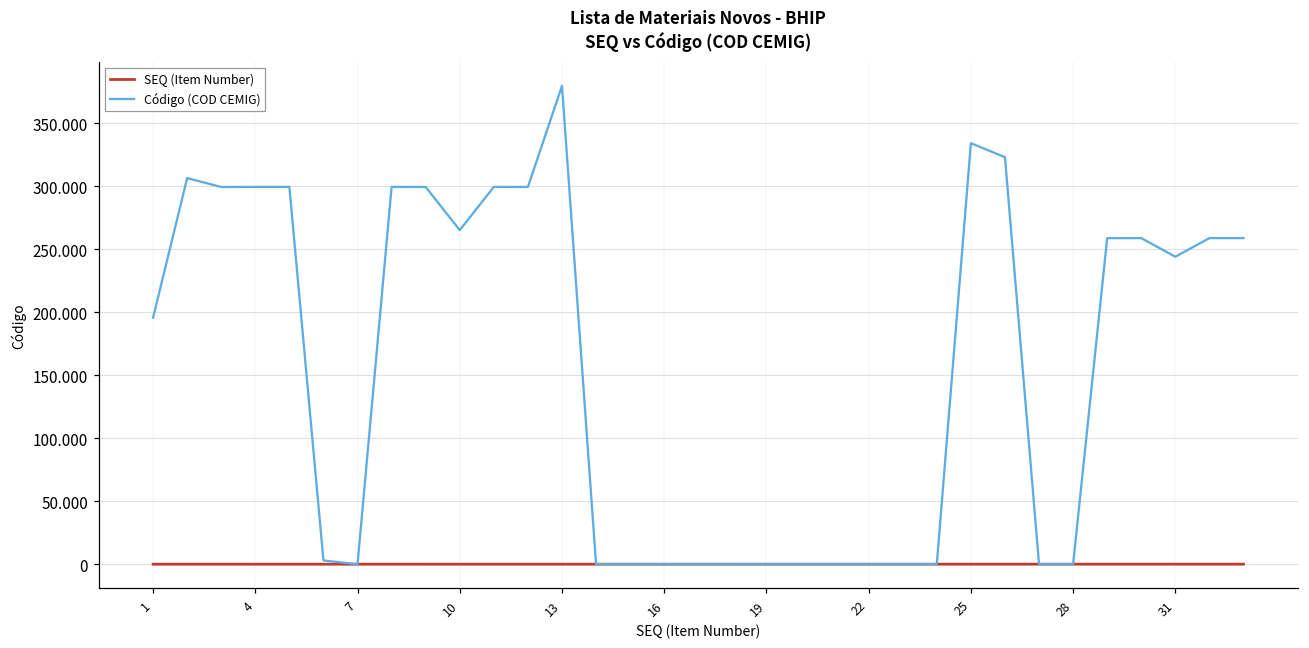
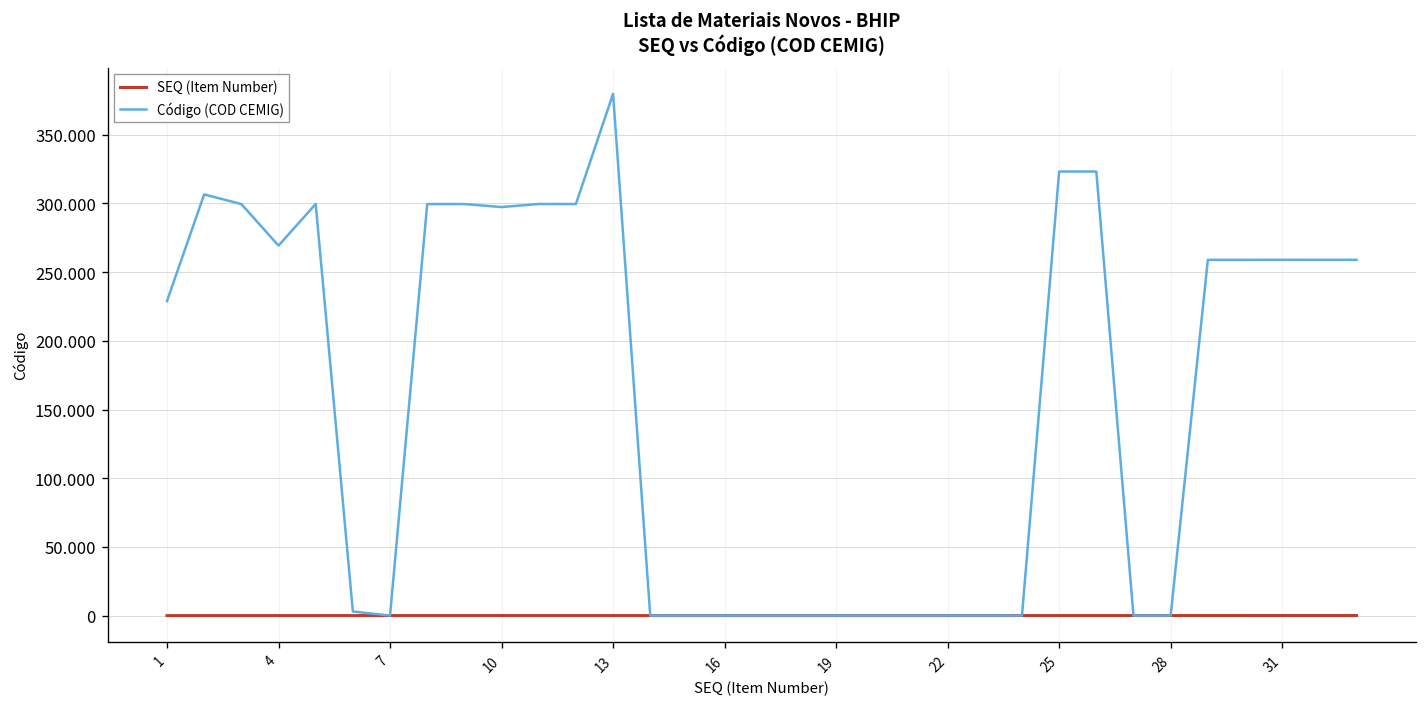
  {
    "SEQ (Item Number)": {
      "1": 0,
      "4": 0,
      "10": 0,
      "13": 0,
      "25": 0,
      "31": 0
    },
    "Código (COD CEMIG)": {
-     "1": 196,
-     "4": 300,
-     "10": 265,
+     "1": 229,
+     "4": 269,
+     "10": 297,
      "13": 380,
-     "25": 334,
-     "31": 244
+     "25": 323,
+     "31": 259
    }
  }
